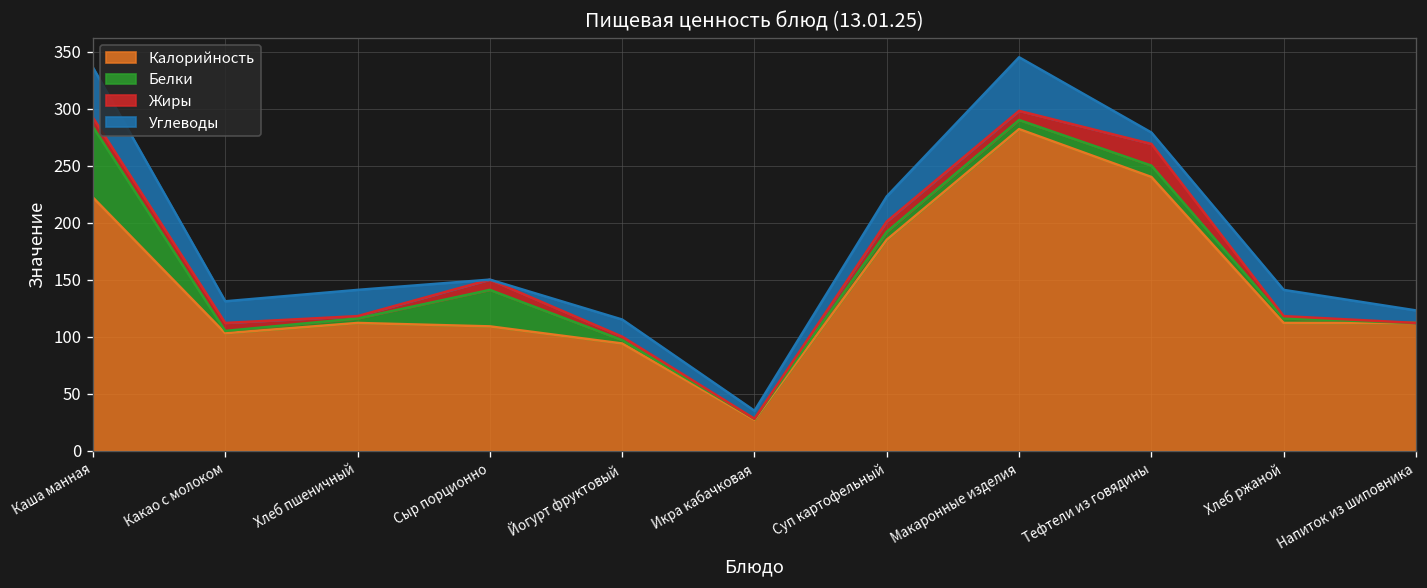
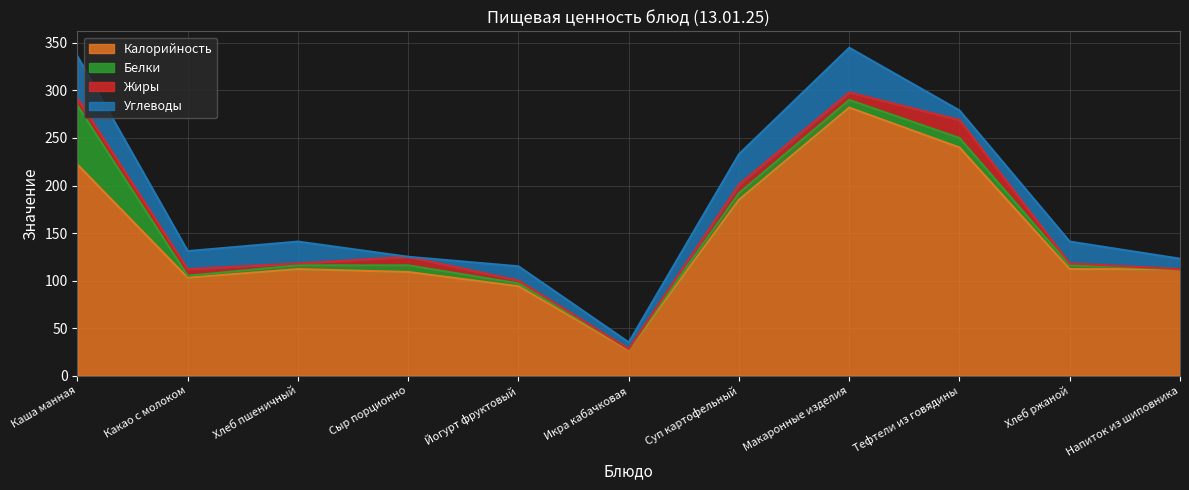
  {
    "Калорийность": {
      "Каша манная": 220,
      "Хлеб пшеничный": 110,
      "Сыр порционно": 110,
      "Йогурт фруктовый": 90,
      "Суп картофельный": 190,
      "Макаронные изделия": 280,
      "Тефтели из говядины": 240,
      "Хлеб ржаной": 110
    },
    "Белки": {
      "Каша манная": 60,
-     "Сыр порционно": 30,
+     "Сыр порционно": 10,
      "Йогурт фруктовый": 0,
      "Суп картофельный": 10,
      "Макаронные изделия": 10,
      "Тефтели из говядины": 10
    },
    "Жиры": {
      "Каша манная": 10,
      "Какао с молоком": 10,
      "Йогурт фруктовый": 0,
      "Суп картофельный": 10,
      "Макаронные изделия": 10,
      "Тефтели из говядины": 20
    },
    "Углеводы": {
      "Каша манная": 40,
      "Какао с молоком": 20,
      "Хлеб пшеничный": 20,
      "Йогурт фруктовый": 20,
      "Икра кабачковая": 10,
-     "Суп картофельный": 20,
+     "Суп картофельный": 30,
      "Макаронные изделия": 50,
      "Тефтели из говядины": 10,
      "Хлеб ржаной": 20,
      "Напиток из шиповника": 10
    }
  }
